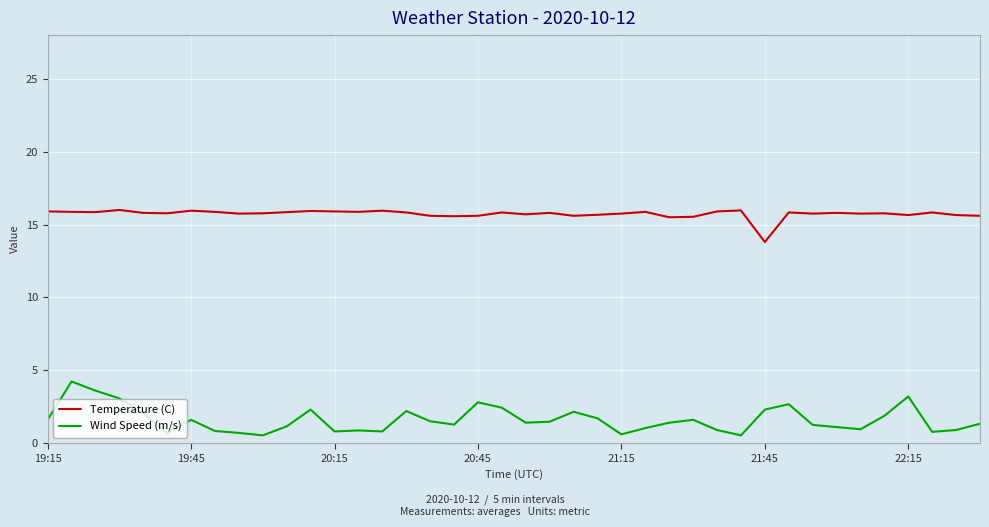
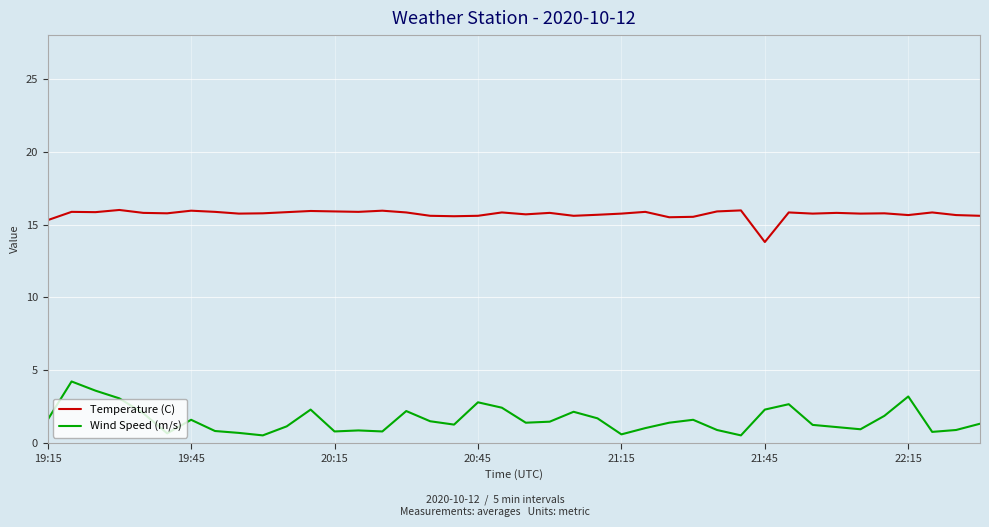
  {
    "Temperature (C)": {
-     "19:15": 15.9,
+     "19:15": 15.3,
      "19:45": 16.0,
      "20:15": 15.9,
      "20:45": 15.6,
      "21:15": 15.8,
      "21:45": 13.8,
      "22:15": 15.7
    },
    "Wind Speed (m/s)": {
      "19:15": 1.6,
      "19:45": 1.6,
      "20:15": 0.8,
      "20:45": 2.8,
      "21:15": 0.6,
      "21:45": 2.3,
      "22:15": 3.2
    }
  }
